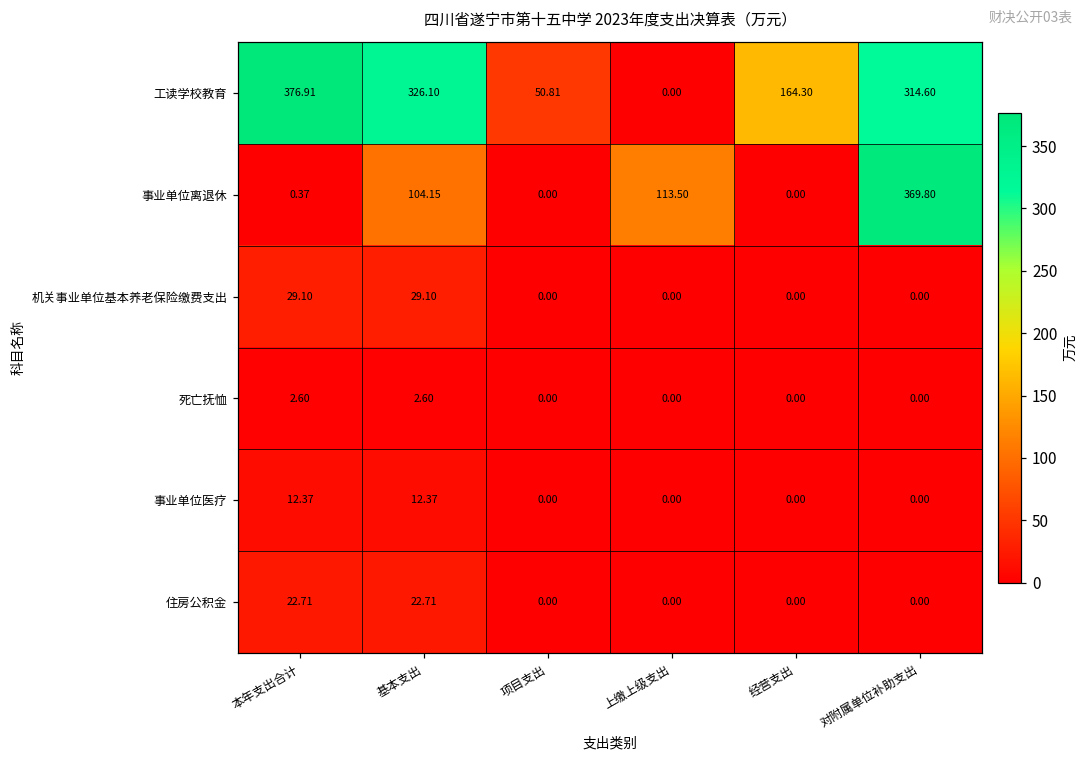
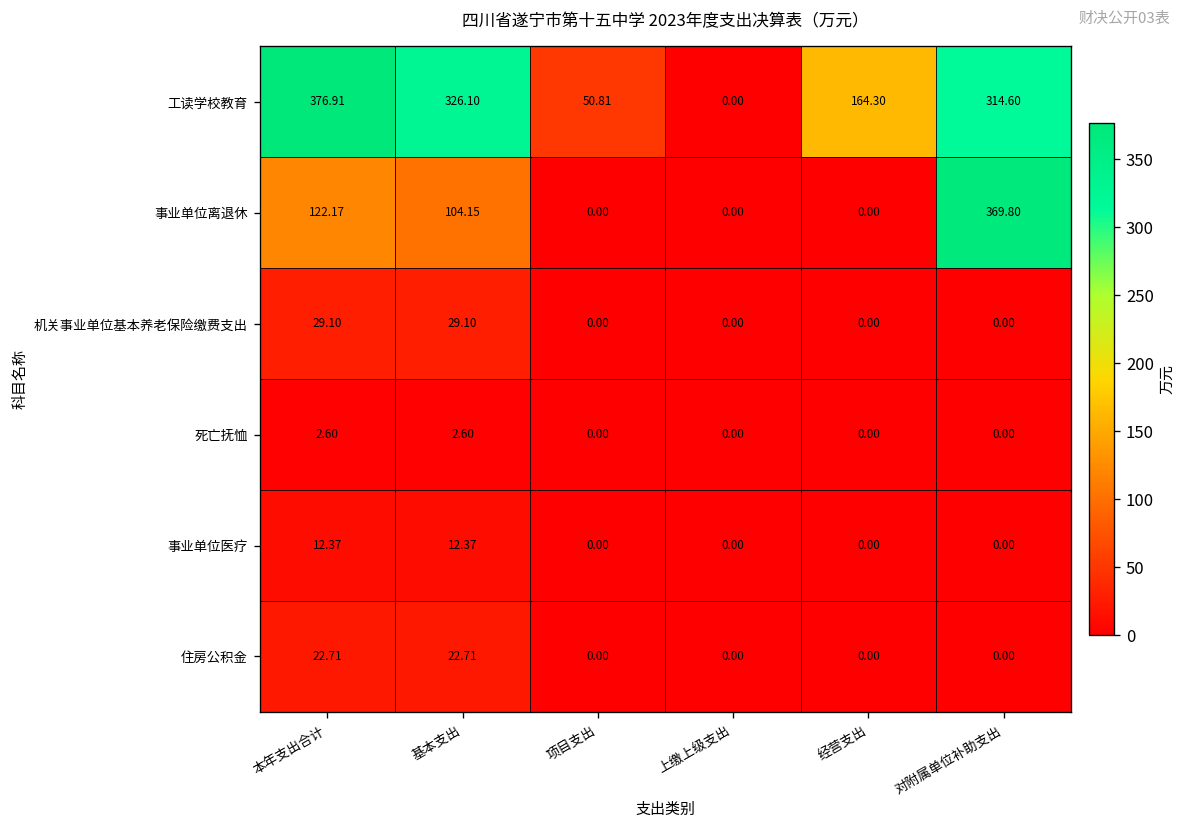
  {
    "工读学校教育": {
      "本年支出合计": 376.91,
      "基本支出": 326.10,
      "项目支出": 50.81,
      "上缴上级支出": 0.00,
      "经营支出": 164.30,
      "对附属单位补助支出": 314.60
    },
    "事业单位离退休": {
-     "本年支出合计": 0.37,
+     "本年支出合计": 122.17,
      "基本支出": 104.15,
      "项目支出": 0.00,
-     "上缴上级支出": 113.50,
+     "上缴上级支出": 0.00,
      "经营支出": 0.00,
      "对附属单位补助支出": 369.80
    },
    "机关事业单位基本养老保险缴费支出": {
      "本年支出合计": 29.10,
      "基本支出": 29.10,
      "项目支出": 0.00,
      "上缴上级支出": 0.00,
      "经营支出": 0.00,
      "对附属单位补助支出": 0.00
    },
    "死亡抚恤": {
      "本年支出合计": 2.60,
      "基本支出": 2.60,
      "项目支出": 0.00,
      "上缴上级支出": 0.00,
      "经营支出": 0.00,
      "对附属单位补助支出": 0.00
    },
    "事业单位医疗": {
      "本年支出合计": 12.37,
      "基本支出": 12.37,
      "项目支出": 0.00,
      "上缴上级支出": 0.00,
      "经营支出": 0.00,
      "对附属单位补助支出": 0.00
    },
    "住房公积金": {
      "本年支出合计": 22.71,
      "基本支出": 22.71,
      "项目支出": 0.00,
      "上缴上级支出": 0.00,
      "经营支出": 0.00,
      "对附属单位补助支出": 0.00
    }
  }
